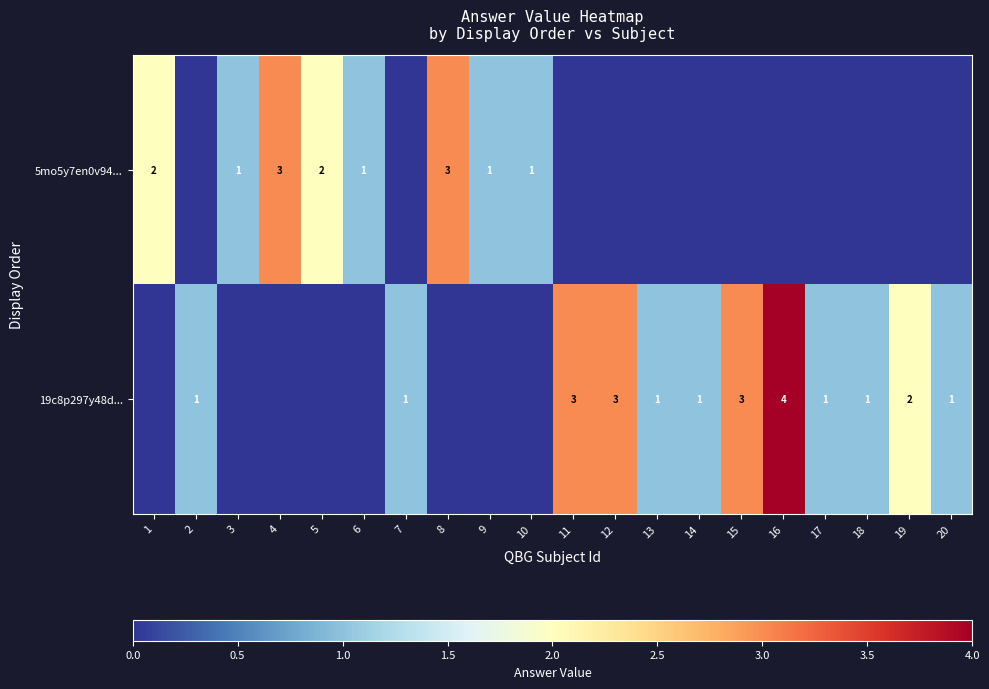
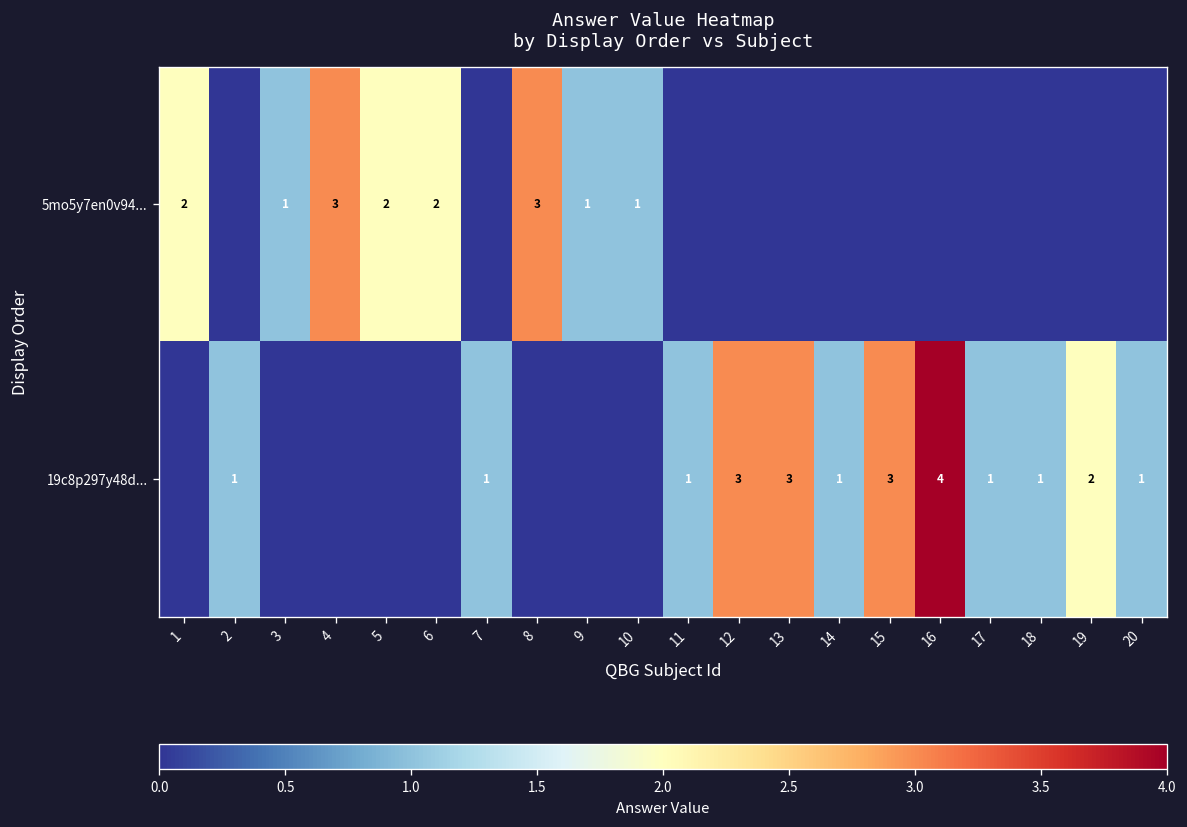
  {
    "5mo5y7en0v94...": {
      "1": 2,
      "3": 1,
      "4": 3,
      "5": 2,
-     "6": 1,
+     "6": 2,
      "8": 3,
      "9": 1,
      "10": 1
    },
    "19c8p297y48d...": {
      "2": 1,
      "7": 1,
-     "11": 3,
+     "11": 1,
      "12": 3,
-     "13": 1,
+     "13": 3,
      "14": 1,
      "15": 3,
      "16": 4,
      "17": 1,
      "18": 1,
      "19": 2,
      "20": 1
    }
  }
